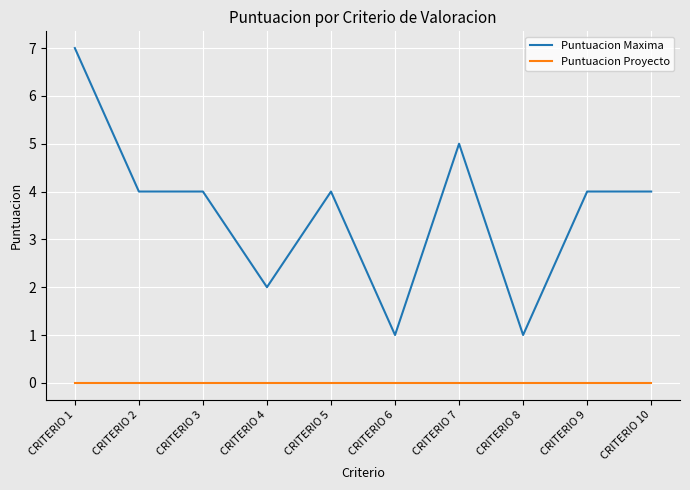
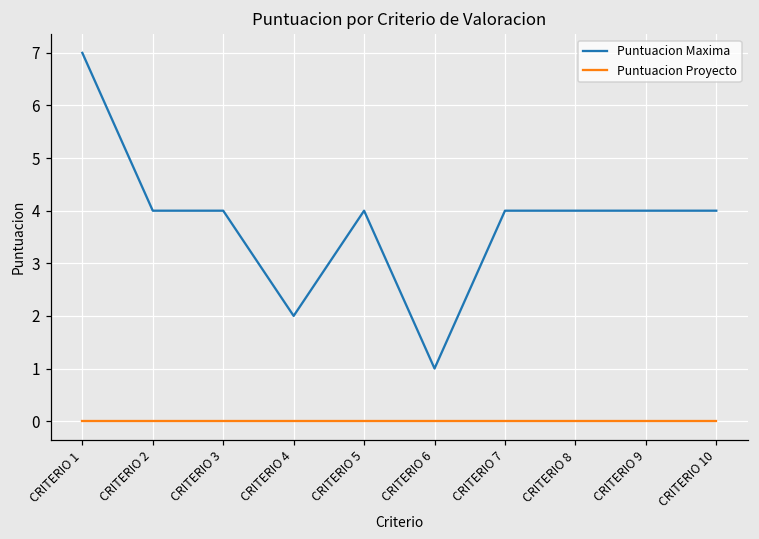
  {
    "Puntuacion Maxima": {
      "CRITERIO 1": 7,
      "CRITERIO 2": 4,
      "CRITERIO 3": 4,
      "CRITERIO 4": 2,
      "CRITERIO 5": 4,
      "CRITERIO 6": 1,
-     "CRITERIO 7": 5,
-     "CRITERIO 8": 1,
+     "CRITERIO 7": 4,
+     "CRITERIO 8": 4,
      "CRITERIO 9": 4,
      "CRITERIO 10": 4
    },
    "Puntuacion Proyecto": {
      "CRITERIO 1": 0,
      "CRITERIO 2": 0,
      "CRITERIO 3": 0,
      "CRITERIO 4": 0,
      "CRITERIO 5": 0,
      "CRITERIO 6": 0,
      "CRITERIO 7": 0,
      "CRITERIO 8": 0,
      "CRITERIO 9": 0,
      "CRITERIO 10": 0
    }
  }
